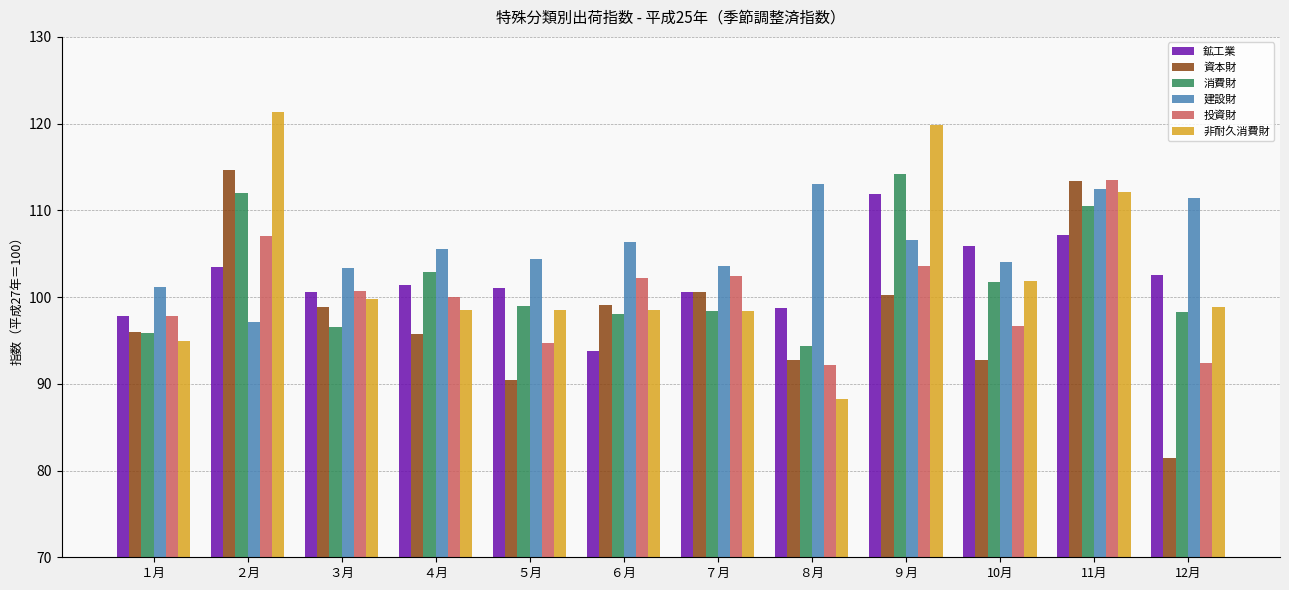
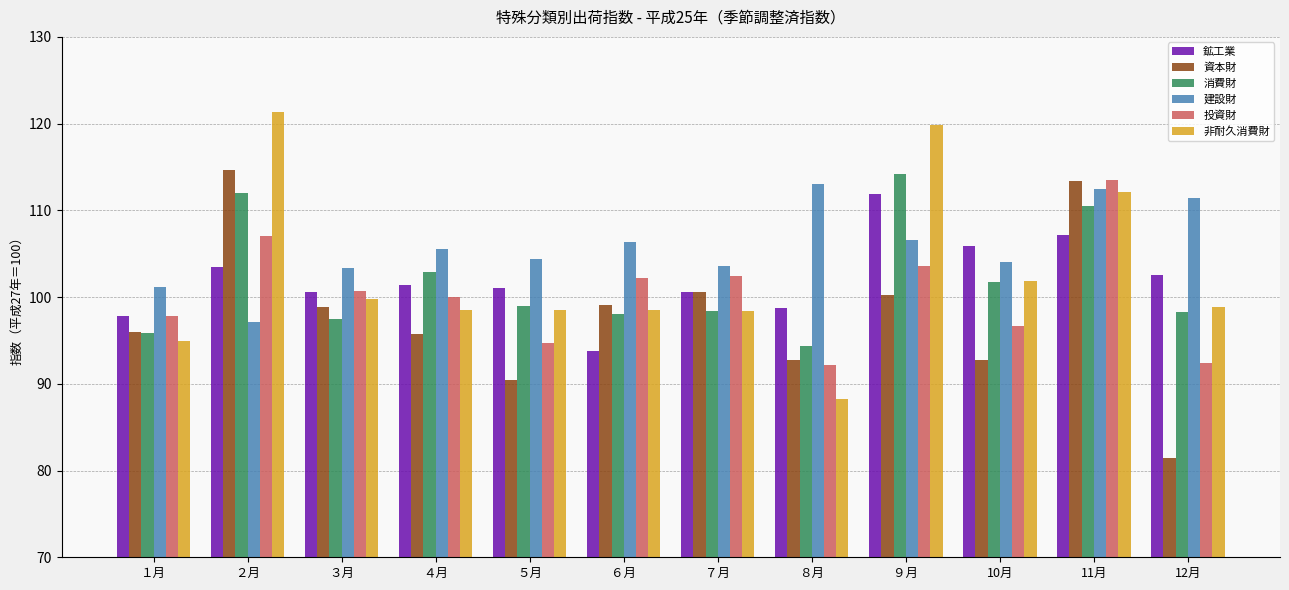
  {
    "鉱工業": {
      "１月": 98,
      "２月": 104,
      "３月": 101,
      "４月": 101,
      "５月": 101,
      "６月": 94,
      "７月": 101,
      "８月": 99,
      "９月": 112,
      "10月": 106,
      "11月": 107,
      "12月": 103
    },
    "資本財": {
      "１月": 96,
      "２月": 115,
      "３月": 99,
      "４月": 96,
      "５月": 90,
      "６月": 99,
      "７月": 101,
      "８月": 93,
      "９月": 100,
      "10月": 93,
      "11月": 113,
      "12月": 81
    },
    "消費財": {
      "１月": 96,
      "２月": 112,
-     "３月": 97,
+     "３月": 98,
      "４月": 103,
      "５月": 99,
      "６月": 98,
      "７月": 98,
      "８月": 94,
      "９月": 114,
      "10月": 102,
      "11月": 111,
      "12月": 98
    },
    "建設財": {
      "１月": 101,
      "２月": 97,
      "３月": 103,
      "４月": 106,
      "５月": 104,
      "６月": 106,
      "７月": 104,
      "８月": 113,
      "９月": 107,
      "10月": 104,
      "11月": 113,
      "12月": 111
    },
    "投資財": {
      "１月": 98,
      "２月": 107,
      "３月": 101,
      "４月": 100,
      "５月": 95,
      "６月": 102,
      "７月": 102,
      "８月": 92,
      "９月": 104,
      "10月": 97,
      "11月": 114,
      "12月": 92
    },
    "非耐久消費財": {
      "１月": 95,
      "２月": 121,
      "３月": 100,
      "４月": 99,
      "５月": 99,
      "６月": 99,
      "７月": 98,
      "８月": 88,
      "９月": 120,
      "10月": 102,
      "11月": 112,
      "12月": 99
    }
  }
